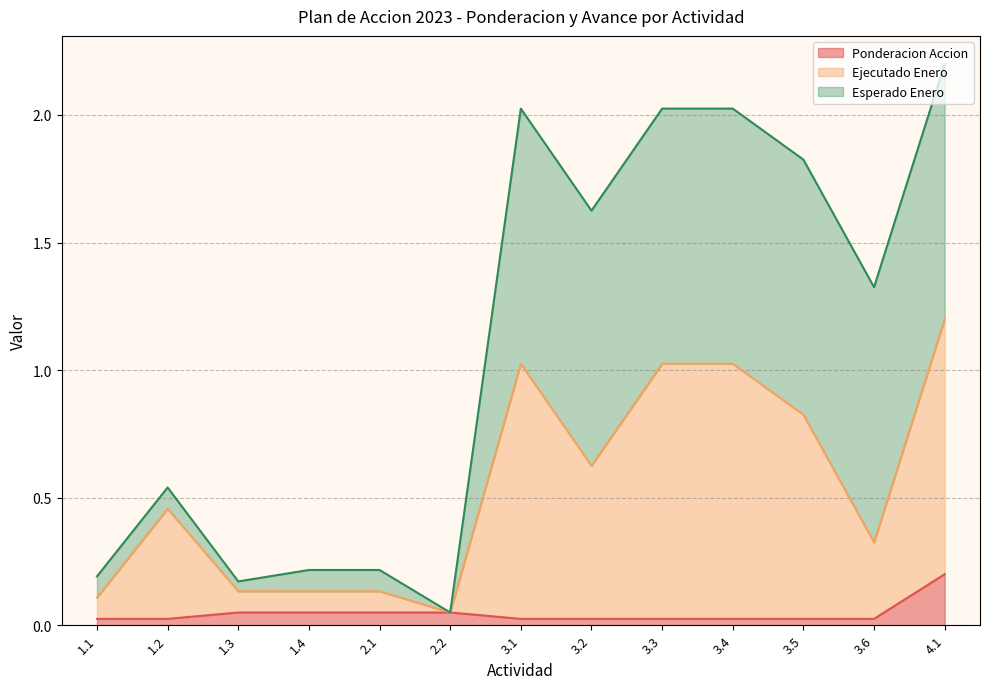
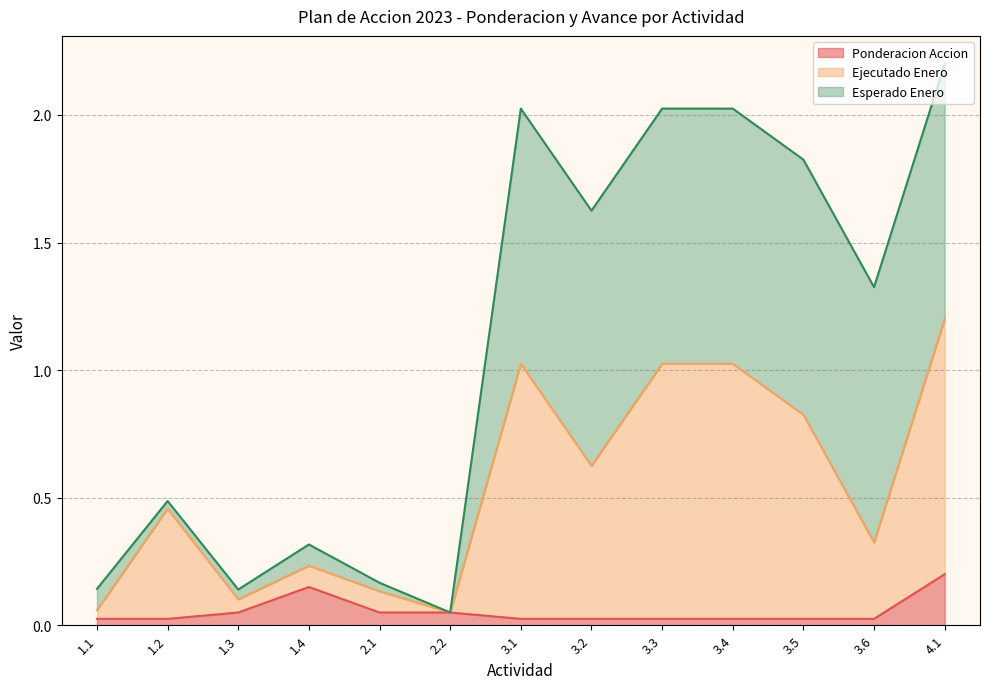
  {
    "Ponderacion Accion": {
      "1.1": 0.03,
      "1.2": 0.03,
      "1.3": 0.05,
-     "1.4": 0.05,
+     "1.4": 0.15,
      "2.1": 0.05,
      "3.1": 0.03,
      "3.2": 0.03,
      "3.3": 0.03,
      "3.4": 0.03,
      "3.5": 0.03,
      "3.6": 0.03,
      "4.1": 0.20
    },
    "Ejecutado Enero": {
-     "1.1": 0.08,
+     "1.1": 0.03,
      "1.2": 0.43,
-     "1.3": 0.08,
+     "1.3": 0.05,
      "1.4": 0.08,
      "2.1": 0.08,
      "3.1": 1.00,
      "3.2": 0.60,
      "3.3": 1.00,
      "3.4": 1.00,
      "3.5": 0.80,
      "3.6": 0.30,
      "4.1": 1.00
    },
    "Esperado Enero": {
      "1.1": 0.08,
-     "1.2": 0.08,
+     "1.2": 0.03,
      "1.3": 0.04,
      "1.4": 0.08,
-     "2.1": 0.08,
+     "2.1": 0.03,
      "3.1": 1.00,
      "3.2": 1.00,
      "3.3": 1.00,
      "3.4": 1.00,
      "3.5": 1.00,
      "3.6": 1.00
    }
  }
